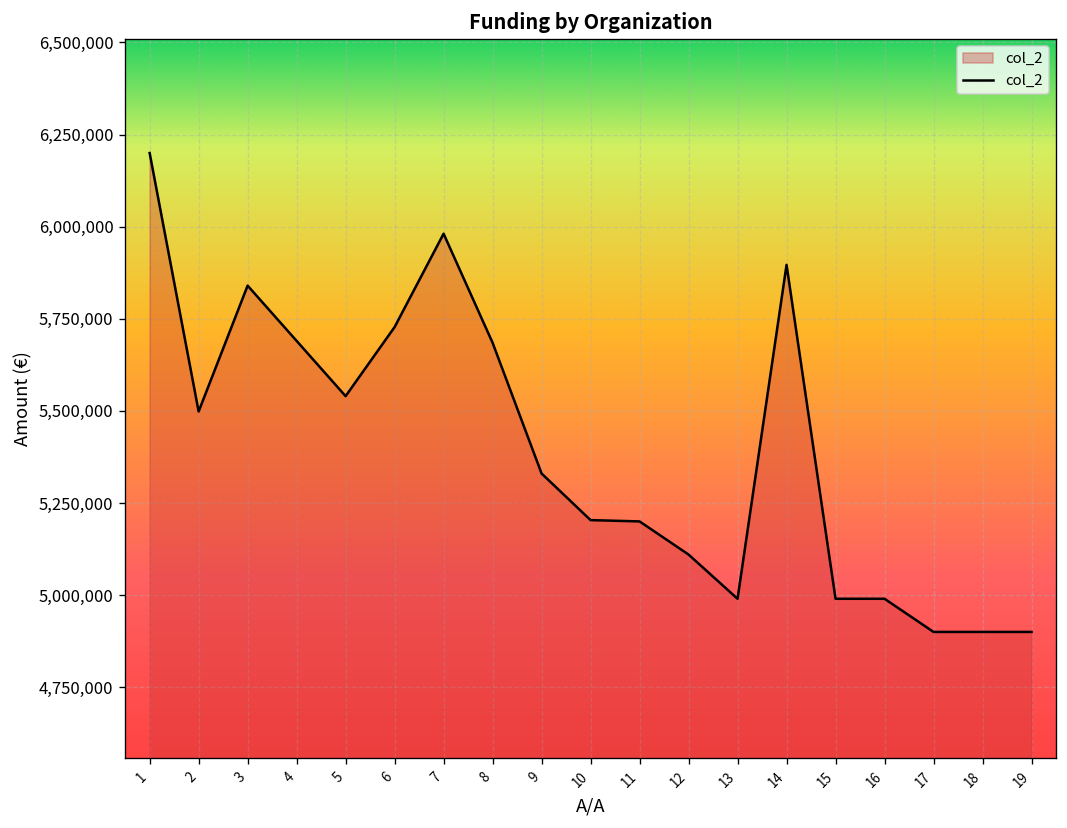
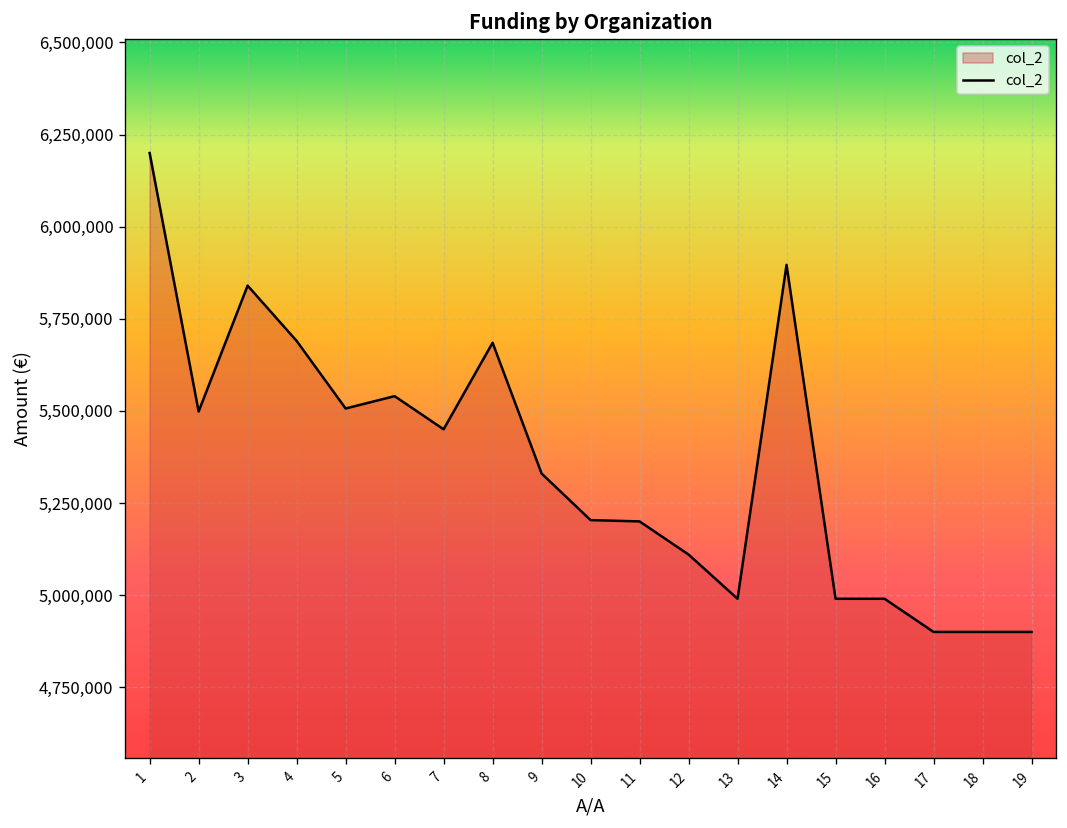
  {
    "1": "6,200,000",
    "2": "5,500,000",
    "3": "5,840,000",
    "4": "5,690,000",
-   "5": "5,540,000",
-   "6": "5,730,000",
-   "7": "5,980,000",
+   "5": "5,510,000",
+   "6": "5,540,000",
+   "7": "5,450,000",
    "8": "5,680,000",
    "9": "5,330,000",
    "10": "5,200,000",
    "11": "5,200,000",
    "12": "5,110,000",
    "13": "4,990,000",
    "14": "5,900,000",
    "15": "4,990,000",
    "16": "4,990,000",
    "17": "4,900,000",
    "18": "4,900,000",
    "19": "4,900,000"
  }
